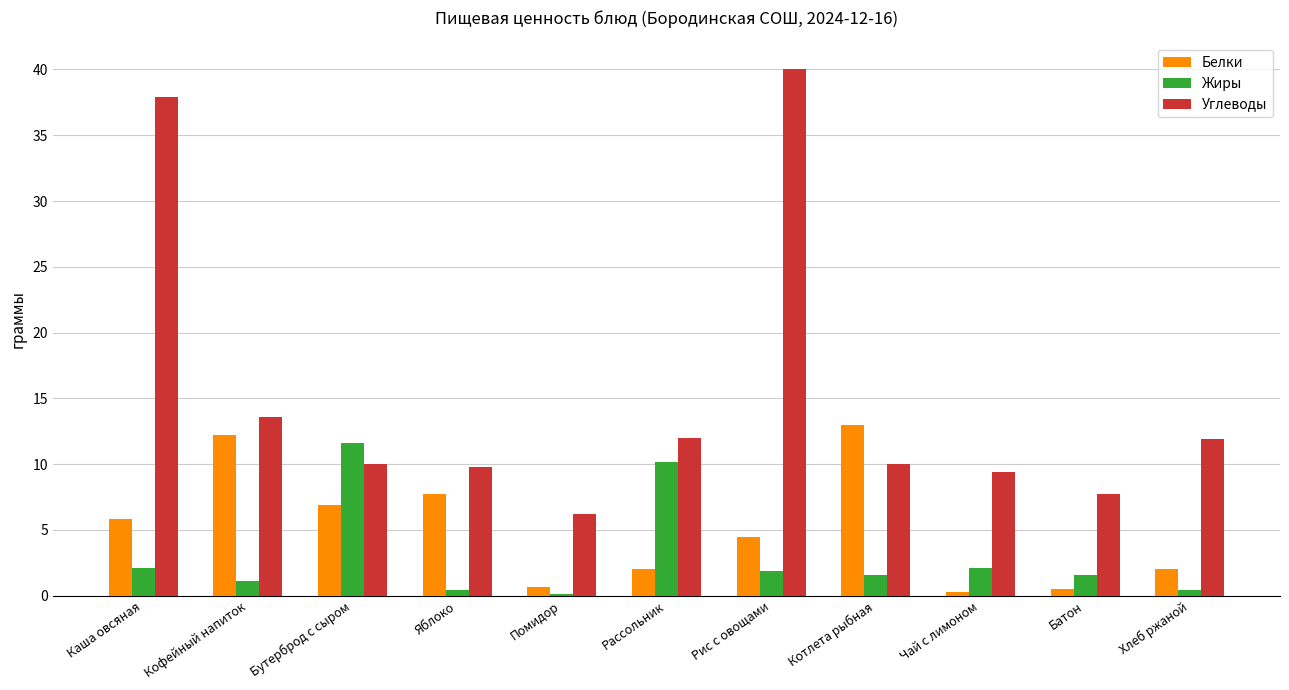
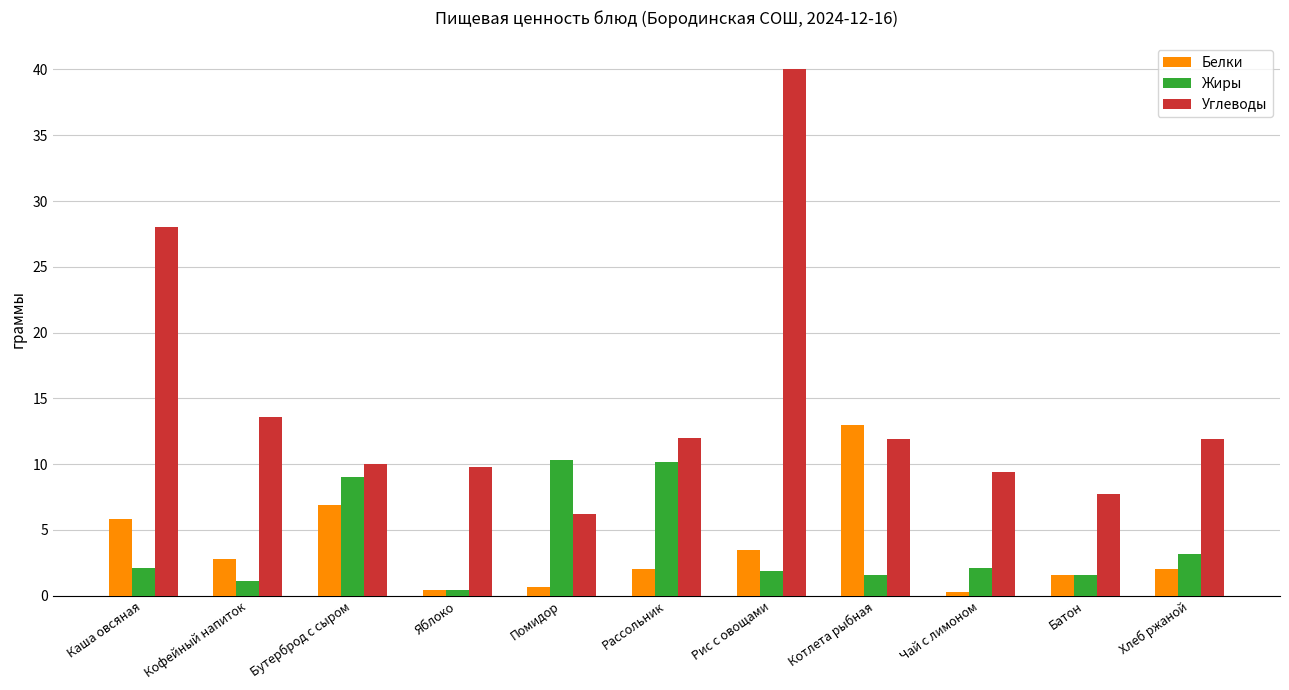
  {
    "Белки": {
      "Каша овсяная": 5.8,
-     "Кофейный напиток": 12.2,
+     "Кофейный напиток": 2.8,
      "Бутерброд с сыром": 6.9,
-     "Яблоко": 7.7,
+     "Яблоко": 0.4,
      "Помидор": 0.7,
      "Рассольник": 2.0,
-     "Рис с овощами": 4.5,
+     "Рис с овощами": 3.5,
      "Котлета рыбная": 13.0,
      "Чай с лимоном": 0.3,
-     "Батон": 0.5,
+     "Батон": 1.6,
      "Хлеб ржаной": 2.0
    },
    "Жиры": {
      "Каша овсяная": 2.1,
      "Кофейный напиток": 1.1,
-     "Бутерброд с сыром": 11.6,
+     "Бутерброд с сыром": 9.0,
      "Яблоко": 0.4,
-     "Помидор": 0.1,
+     "Помидор": 10.4,
      "Рассольник": 10.2,
      "Рис с овощами": 1.9,
      "Котлета рыбная": 1.6,
      "Чай с лимоном": 2.1,
      "Батон": 1.6,
-     "Хлеб ржаной": 0.4
+     "Хлеб ржаной": 3.2
    },
    "Углеводы": {
-     "Каша овсяная": 37.9,
+     "Каша овсяная": 28.0,
      "Кофейный напиток": 13.6,
      "Бутерброд с сыром": 10.0,
      "Яблоко": 9.8,
      "Помидор": 6.2,
      "Рассольник": 12.0,
      "Рис с овощами": 40.0,
-     "Котлета рыбная": 10.0,
+     "Котлета рыбная": 11.9,
      "Чай с лимоном": 9.4,
      "Батон": 7.7,
      "Хлеб ржаной": 11.9
    }
  }
